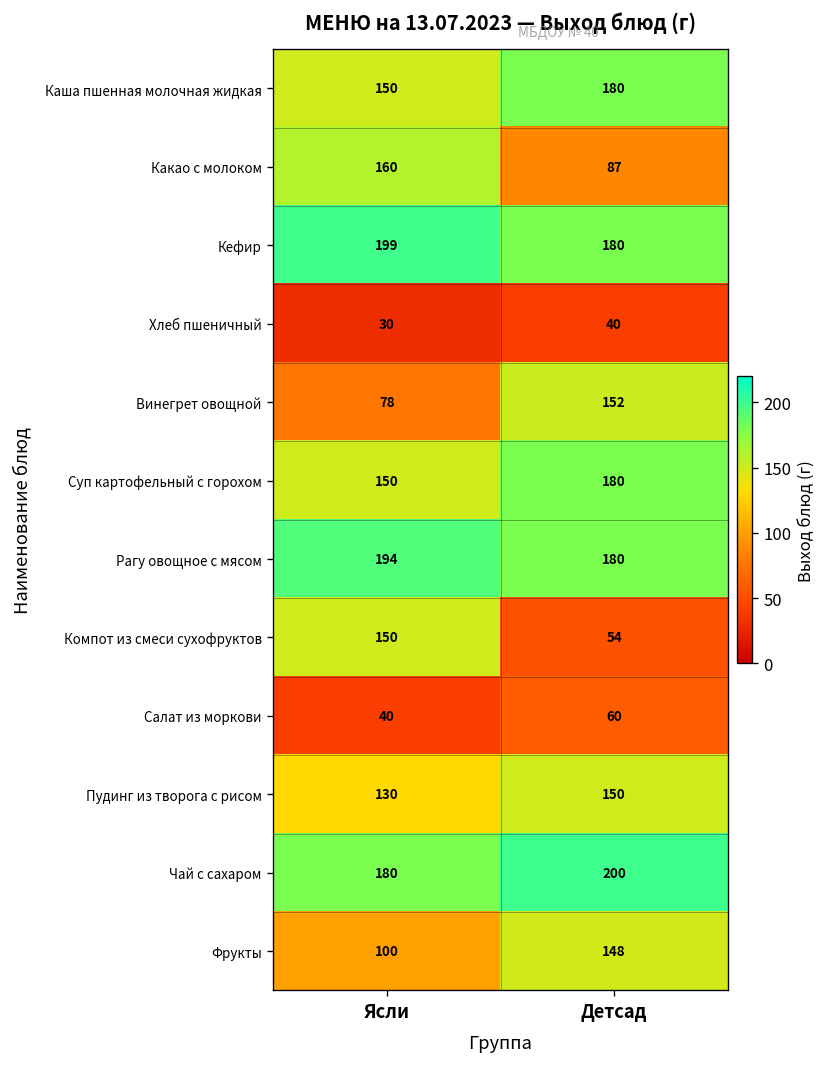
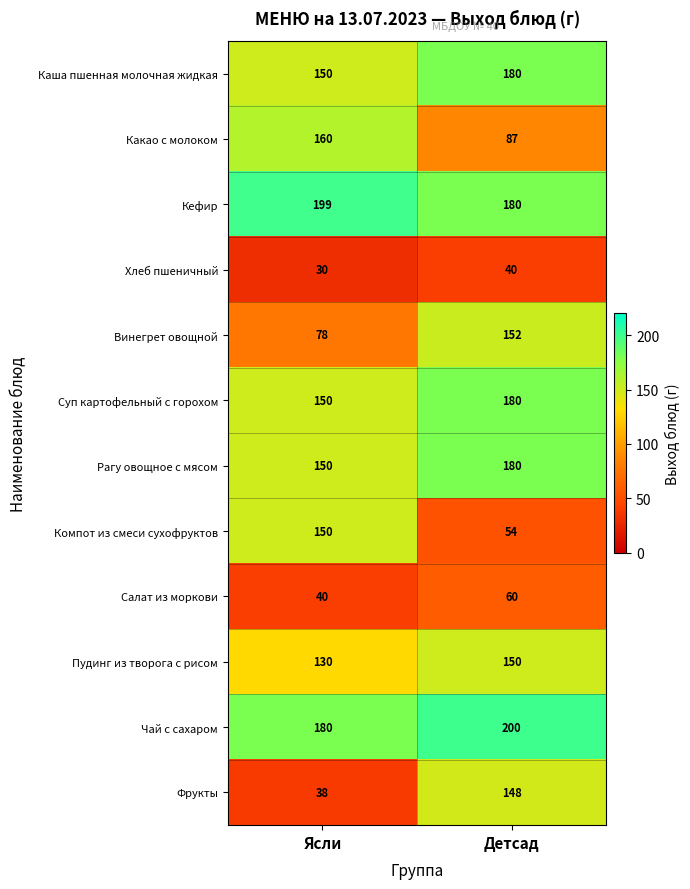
  {
    "Каша пшенная молочная жидкая": {
      "Ясли": 150,
      "Детсад": 180
    },
    "Какао с молоком": {
      "Ясли": 160,
      "Детсад": 87
    },
    "Кефир": {
      "Ясли": 199,
      "Детсад": 180
    },
    "Хлеб пшеничный": {
      "Ясли": 30,
      "Детсад": 40
    },
    "Винегрет овощной": {
      "Ясли": 78,
      "Детсад": 152
    },
    "Суп картофельный с горохом": {
      "Ясли": 150,
      "Детсад": 180
    },
    "Рагу овощное с мясом": {
-     "Ясли": 194,
+     "Ясли": 150,
      "Детсад": 180
    },
    "Компот из смеси сухофруктов": {
      "Ясли": 150,
      "Детсад": 54
    },
    "Салат из моркови": {
      "Ясли": 40,
      "Детсад": 60
    },
    "Пудинг из творога с рисом": {
      "Ясли": 130,
      "Детсад": 150
    },
    "Чай с сахаром": {
      "Ясли": 180,
      "Детсад": 200
    },
    "Фрукты": {
-     "Ясли": 100,
+     "Ясли": 38,
      "Детсад": 148
    }
  }
